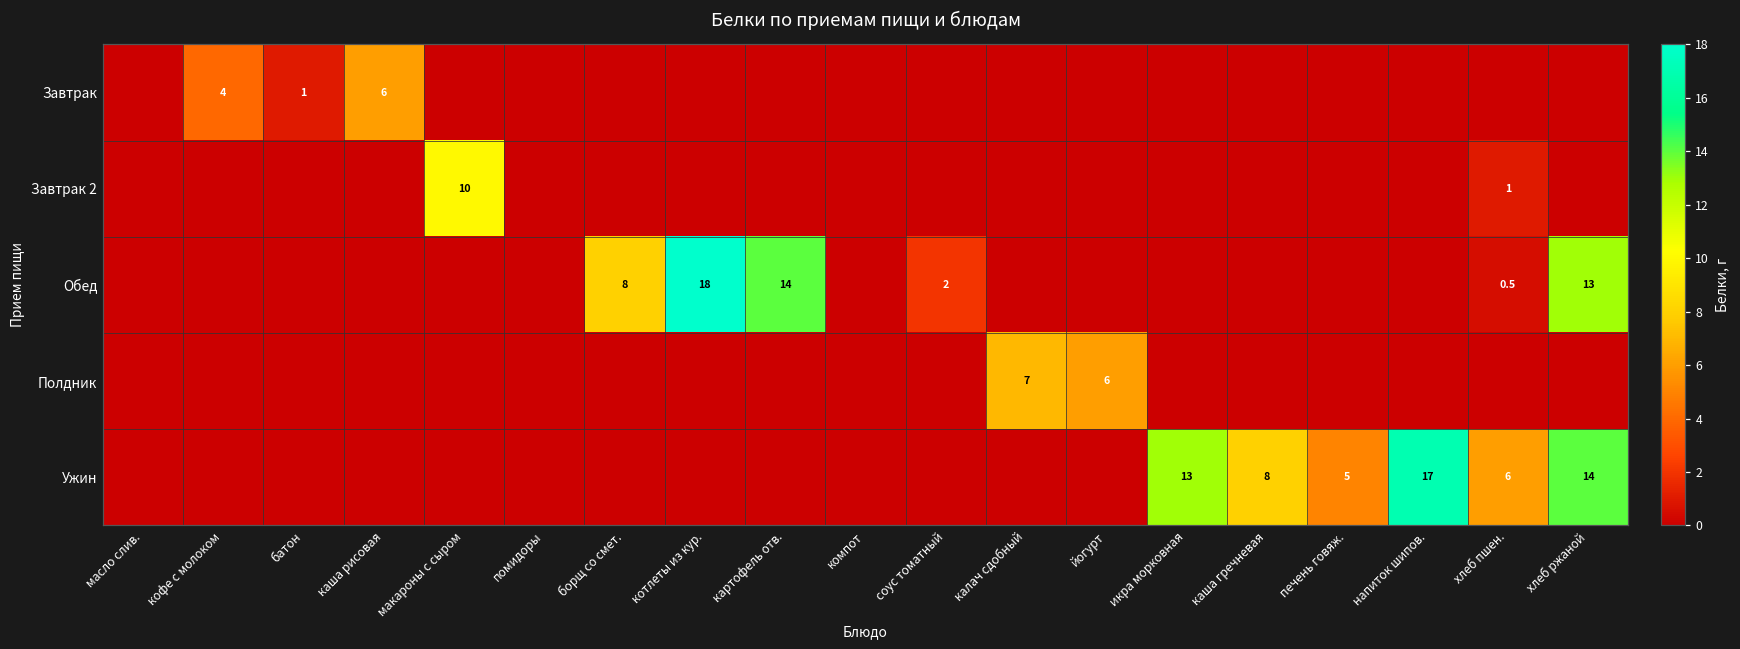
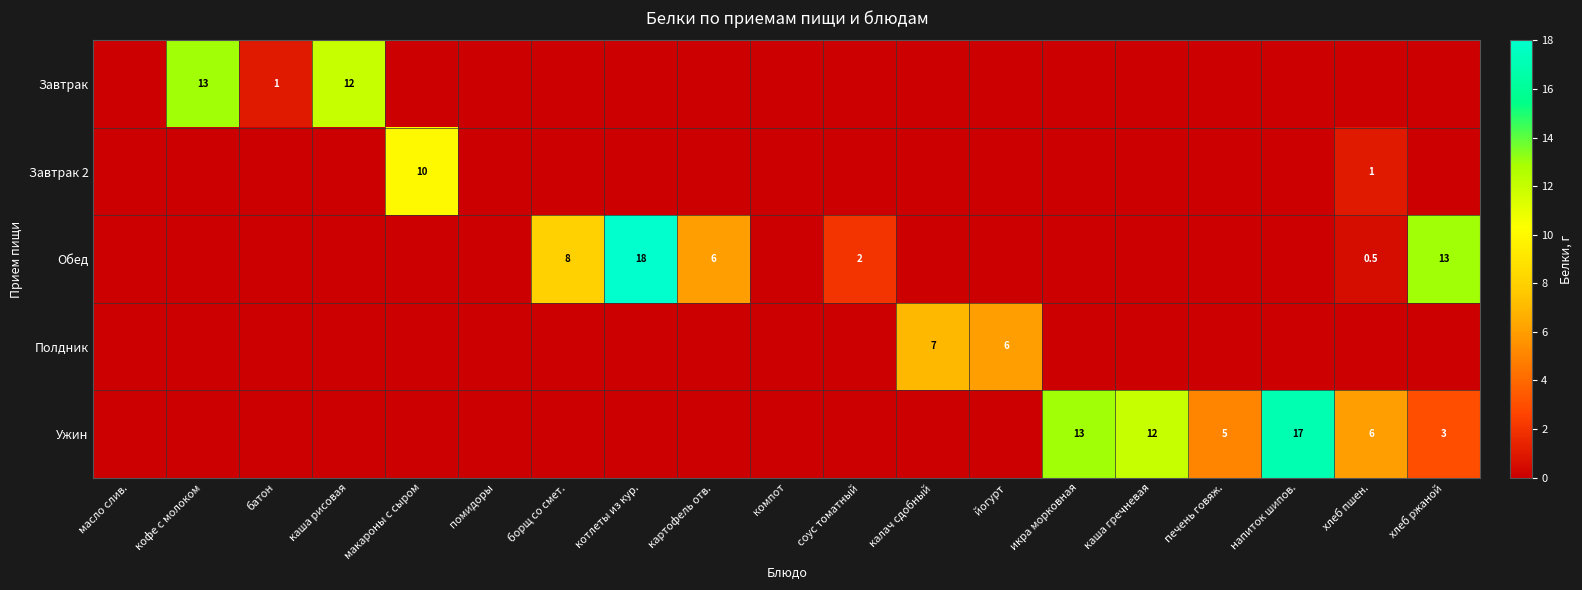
  {
    "Завтрак": {
-     "кофе с молоком": 4,
+     "кофе с молоком": 13,
      "батон": 1,
-     "каша рисовая": 6
+     "каша рисовая": 12
    },
    "Завтрак 2": {
      "макароны с сыром": 10,
      "хлеб пшен.": 1
    },
    "Обед": {
      "борщ со смет.": 8,
      "котлеты из кур.": 18,
-     "картофель отв.": 14,
+     "картофель отв.": 6,
      "соус томатный": 2,
      "хлеб пшен.": 0.5,
      "хлеб ржаной": 13
    },
    "Полдник": {
      "калач сдобный": 7,
      "йогурт": 6
    },
    "Ужин": {
      "икра морковная": 13,
-     "каша гречневая": 8,
+     "каша гречневая": 12,
      "печень говяж.": 5,
      "напиток шипов.": 17,
      "хлеб пшен.": 6,
-     "хлеб ржаной": 14
+     "хлеб ржаной": 3
    }
  }
